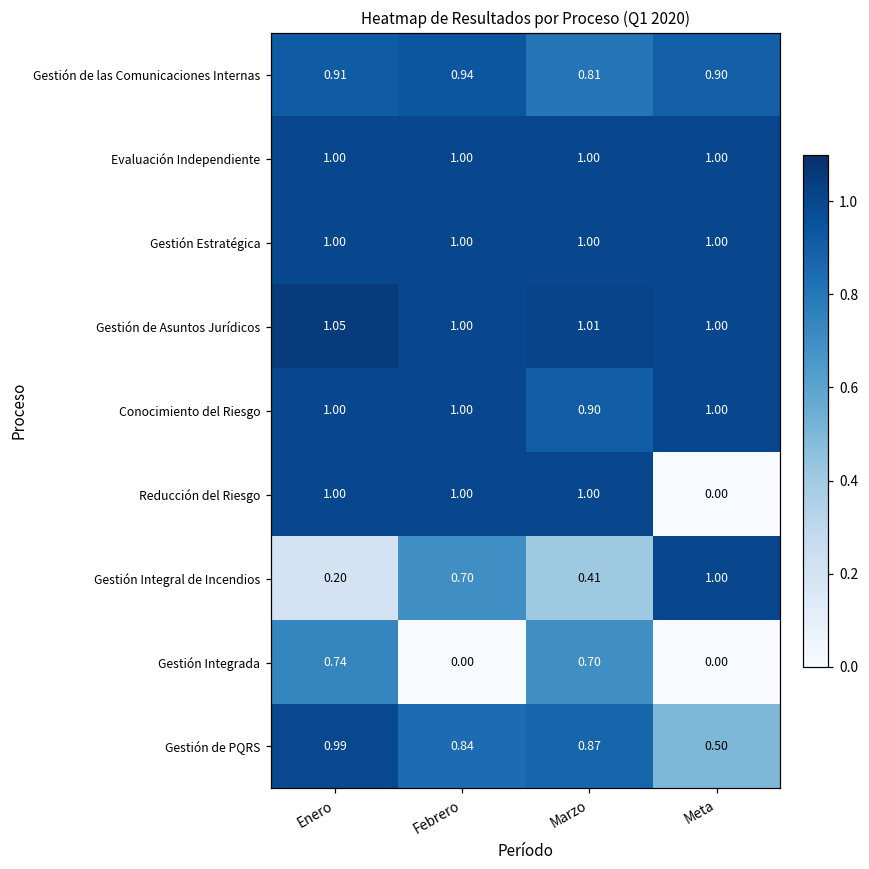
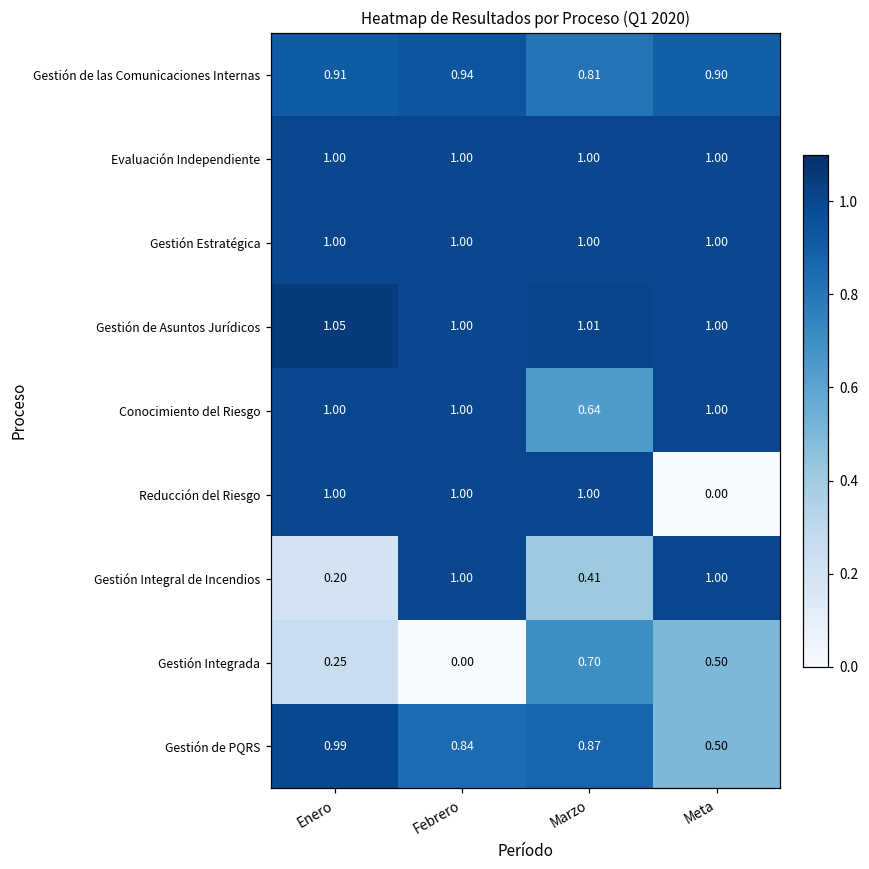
  {
    "Gestión de las Comunicaciones Internas": {
      "Enero": 0.91,
      "Febrero": 0.94,
      "Marzo": 0.81,
      "Meta": 0.90
    },
    "Evaluación Independiente": {
      "Enero": 1.00,
      "Febrero": 1.00,
      "Marzo": 1.00,
      "Meta": 1.00
    },
    "Gestión Estratégica": {
      "Enero": 1.00,
      "Febrero": 1.00,
      "Marzo": 1.00,
      "Meta": 1.00
    },
    "Gestión de Asuntos Jurídicos": {
      "Enero": 1.05,
      "Febrero": 1.00,
      "Marzo": 1.01,
      "Meta": 1.00
    },
    "Conocimiento del Riesgo": {
      "Enero": 1.00,
      "Febrero": 1.00,
-     "Marzo": 0.90,
+     "Marzo": 0.64,
      "Meta": 1.00
    },
    "Reducción del Riesgo": {
      "Enero": 1.00,
      "Febrero": 1.00,
      "Marzo": 1.00,
      "Meta": 0.00
    },
    "Gestión Integral de Incendios": {
      "Enero": 0.20,
-     "Febrero": 0.70,
+     "Febrero": 1.00,
      "Marzo": 0.41,
      "Meta": 1.00
    },
    "Gestión Integrada": {
-     "Enero": 0.74,
+     "Enero": 0.25,
      "Febrero": 0.00,
      "Marzo": 0.70,
-     "Meta": 0.00
+     "Meta": 0.50
    },
    "Gestión de PQRS": {
      "Enero": 0.99,
      "Febrero": 0.84,
      "Marzo": 0.87,
      "Meta": 0.50
    }
  }
